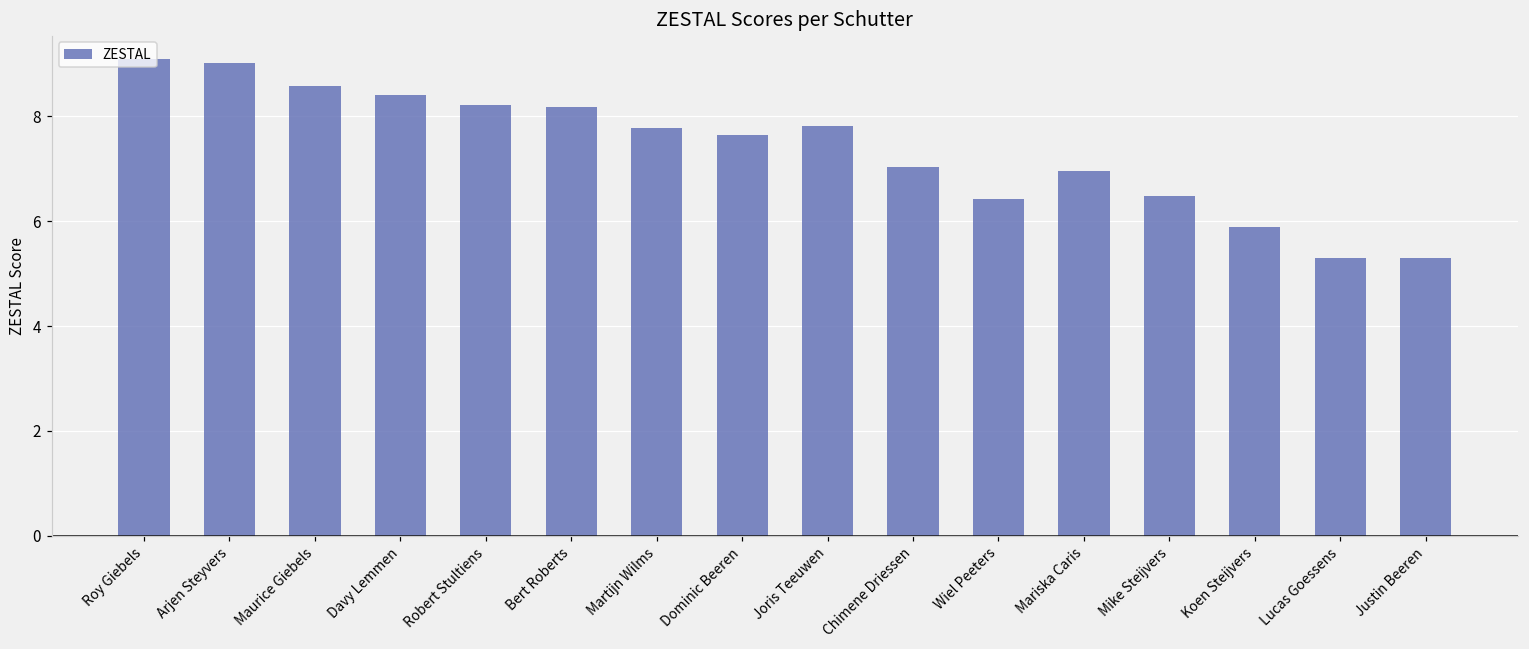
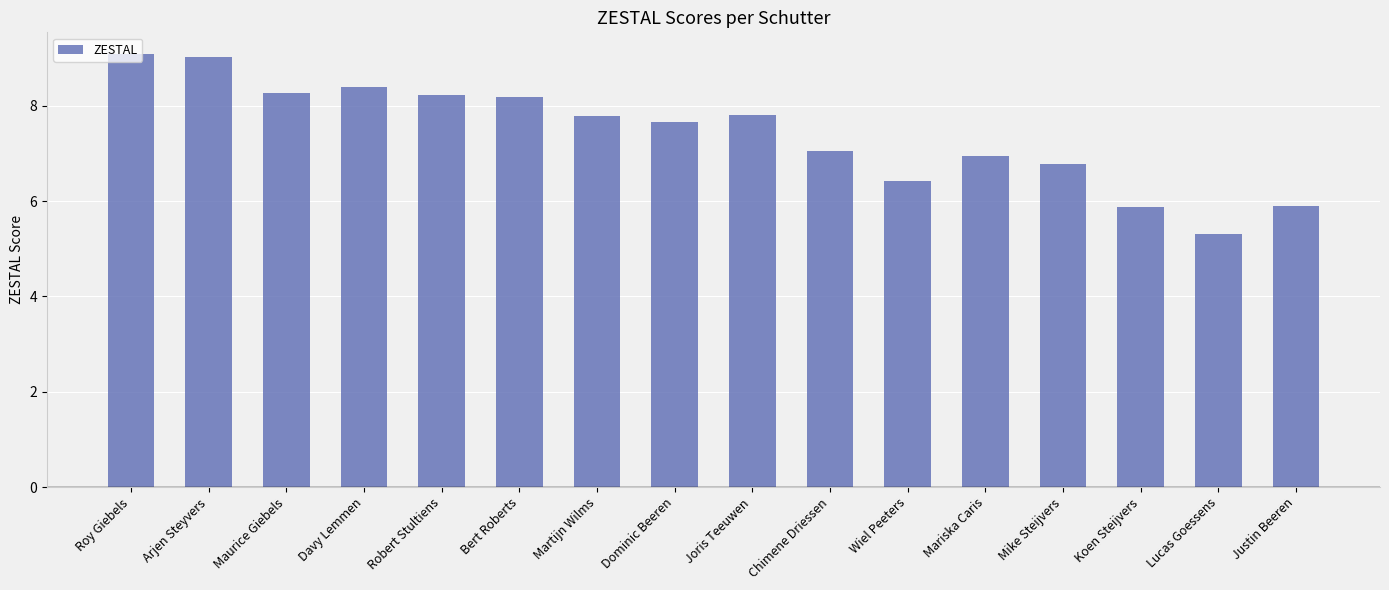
  {
    "Arjen Steyvers": 9.0,
-   "Maurice Giebels": 8.6,
+   "Maurice Giebels": 8.3,
    "Davy Lemmen": 8.4,
    "Robert Stultiens": 8.2,
    "Bert Roberts": 8.2,
    "Martijn Wilms": 7.8,
    "Dominic Beeren": 7.7,
    "Joris Teeuwen": 7.8,
    "Chimene Driessen": 7.0,
    "Wiel Peeters": 6.4,
    "Mariska Caris": 7.0,
-   "Mike Steijvers": 6.5,
+   "Mike Steijvers": 6.8,
    "Koen Steijvers": 5.9,
    "Lucas Goessens": 5.3,
-   "Justin Beeren": 5.3
+   "Justin Beeren": 5.9
  }
